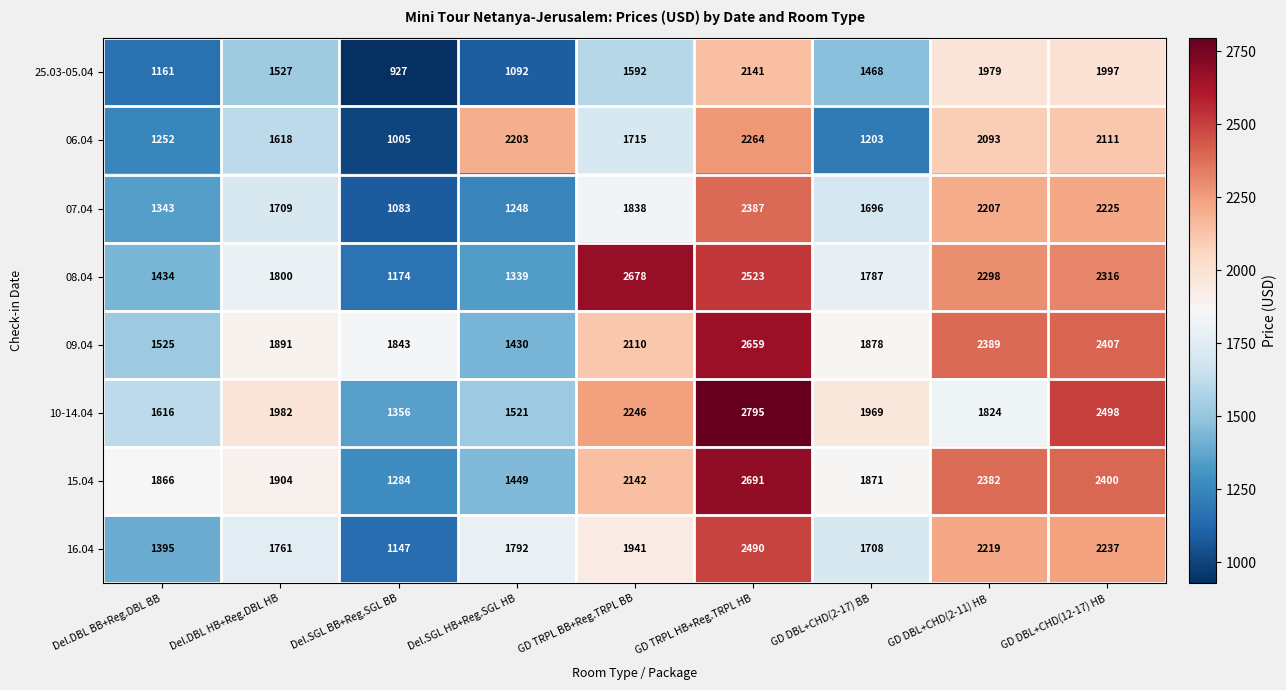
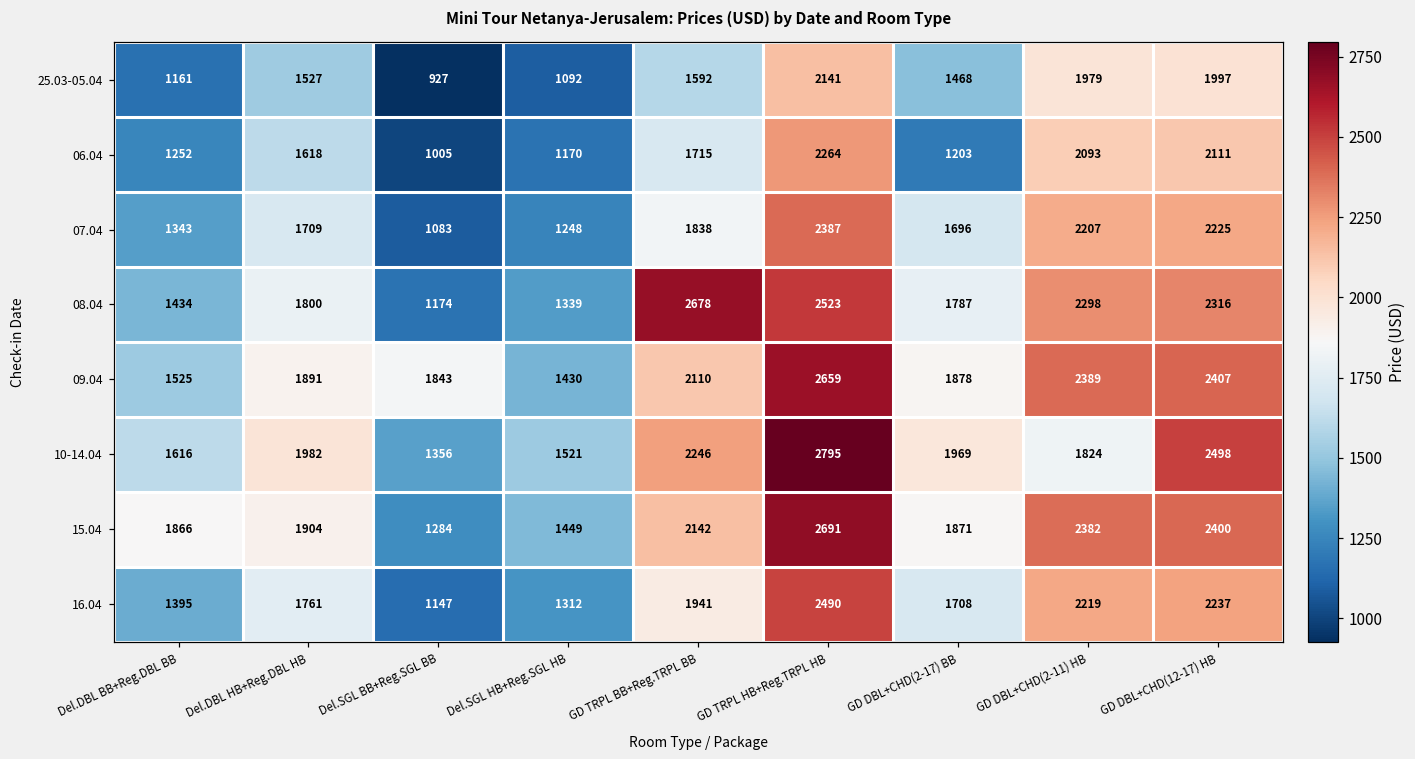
  {
    "25.03-05.04": {
      "Del.DBL BB+Reg.DBL BB": 1161,
      "Del.DBL HB+Reg.DBL HB": 1527,
      "Del.SGL BB+Reg.SGL BB": 927,
      "Del.SGL HB+Reg.SGL HB": 1092,
      "GD TRPL BB+Reg.TRPL BB": 1592,
      "GD TRPL HB+Reg.TRPL HB": 2141,
      "GD DBL+CHD(2-17) BB": 1468,
      "GD DBL+CHD(2-11) HB": 1979,
      "GD DBL+CHD(12-17) HB": 1997
    },
    "06.04": {
      "Del.DBL BB+Reg.DBL BB": 1252,
      "Del.DBL HB+Reg.DBL HB": 1618,
      "Del.SGL BB+Reg.SGL BB": 1005,
-     "Del.SGL HB+Reg.SGL HB": 2203,
+     "Del.SGL HB+Reg.SGL HB": 1170,
      "GD TRPL BB+Reg.TRPL BB": 1715,
      "GD TRPL HB+Reg.TRPL HB": 2264,
      "GD DBL+CHD(2-17) BB": 1203,
      "GD DBL+CHD(2-11) HB": 2093,
      "GD DBL+CHD(12-17) HB": 2111
    },
    "07.04": {
      "Del.DBL BB+Reg.DBL BB": 1343,
      "Del.DBL HB+Reg.DBL HB": 1709,
      "Del.SGL BB+Reg.SGL BB": 1083,
      "Del.SGL HB+Reg.SGL HB": 1248,
      "GD TRPL BB+Reg.TRPL BB": 1838,
      "GD TRPL HB+Reg.TRPL HB": 2387,
      "GD DBL+CHD(2-17) BB": 1696,
      "GD DBL+CHD(2-11) HB": 2207,
      "GD DBL+CHD(12-17) HB": 2225
    },
    "08.04": {
      "Del.DBL BB+Reg.DBL BB": 1434,
      "Del.DBL HB+Reg.DBL HB": 1800,
      "Del.SGL BB+Reg.SGL BB": 1174,
      "Del.SGL HB+Reg.SGL HB": 1339,
      "GD TRPL BB+Reg.TRPL BB": 2678,
      "GD TRPL HB+Reg.TRPL HB": 2523,
      "GD DBL+CHD(2-17) BB": 1787,
      "GD DBL+CHD(2-11) HB": 2298,
      "GD DBL+CHD(12-17) HB": 2316
    },
    "09.04": {
      "Del.DBL BB+Reg.DBL BB": 1525,
      "Del.DBL HB+Reg.DBL HB": 1891,
      "Del.SGL BB+Reg.SGL BB": 1843,
      "Del.SGL HB+Reg.SGL HB": 1430,
      "GD TRPL BB+Reg.TRPL BB": 2110,
      "GD TRPL HB+Reg.TRPL HB": 2659,
      "GD DBL+CHD(2-17) BB": 1878,
      "GD DBL+CHD(2-11) HB": 2389,
      "GD DBL+CHD(12-17) HB": 2407
    },
    "10-14.04": {
      "Del.DBL BB+Reg.DBL BB": 1616,
      "Del.DBL HB+Reg.DBL HB": 1982,
      "Del.SGL BB+Reg.SGL BB": 1356,
      "Del.SGL HB+Reg.SGL HB": 1521,
      "GD TRPL BB+Reg.TRPL BB": 2246,
      "GD TRPL HB+Reg.TRPL HB": 2795,
      "GD DBL+CHD(2-17) BB": 1969,
      "GD DBL+CHD(2-11) HB": 1824,
      "GD DBL+CHD(12-17) HB": 2498
    },
    "15.04": {
      "Del.DBL BB+Reg.DBL BB": 1866,
      "Del.DBL HB+Reg.DBL HB": 1904,
      "Del.SGL BB+Reg.SGL BB": 1284,
      "Del.SGL HB+Reg.SGL HB": 1449,
      "GD TRPL BB+Reg.TRPL BB": 2142,
      "GD TRPL HB+Reg.TRPL HB": 2691,
      "GD DBL+CHD(2-17) BB": 1871,
      "GD DBL+CHD(2-11) HB": 2382,
      "GD DBL+CHD(12-17) HB": 2400
    },
    "16.04": {
      "Del.DBL BB+Reg.DBL BB": 1395,
      "Del.DBL HB+Reg.DBL HB": 1761,
      "Del.SGL BB+Reg.SGL BB": 1147,
-     "Del.SGL HB+Reg.SGL HB": 1792,
+     "Del.SGL HB+Reg.SGL HB": 1312,
      "GD TRPL BB+Reg.TRPL BB": 1941,
      "GD TRPL HB+Reg.TRPL HB": 2490,
      "GD DBL+CHD(2-17) BB": 1708,
      "GD DBL+CHD(2-11) HB": 2219,
      "GD DBL+CHD(12-17) HB": 2237
    }
  }
